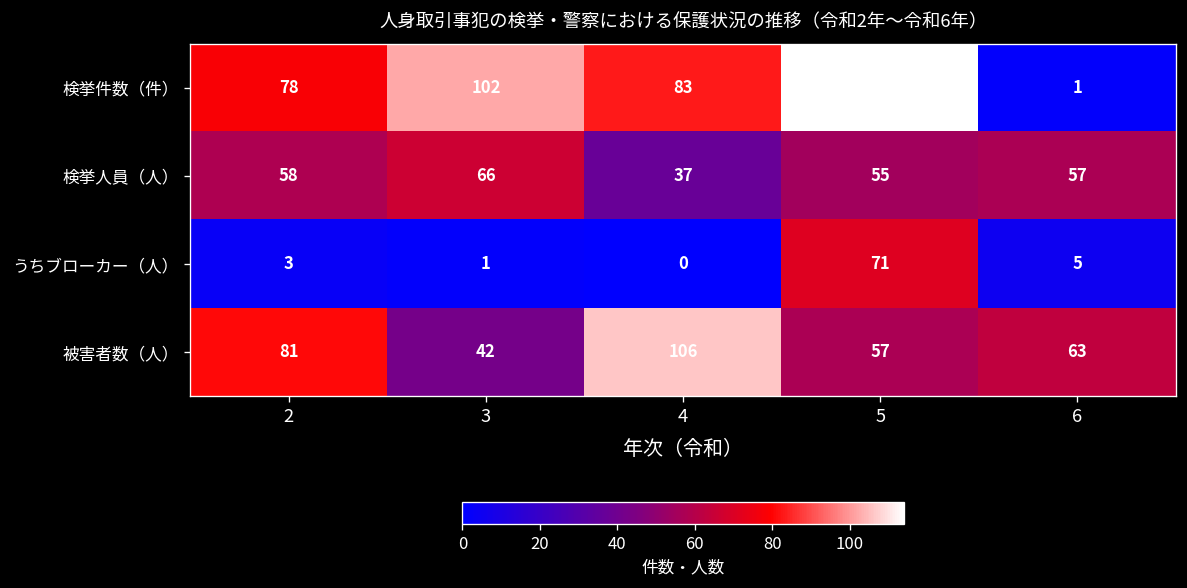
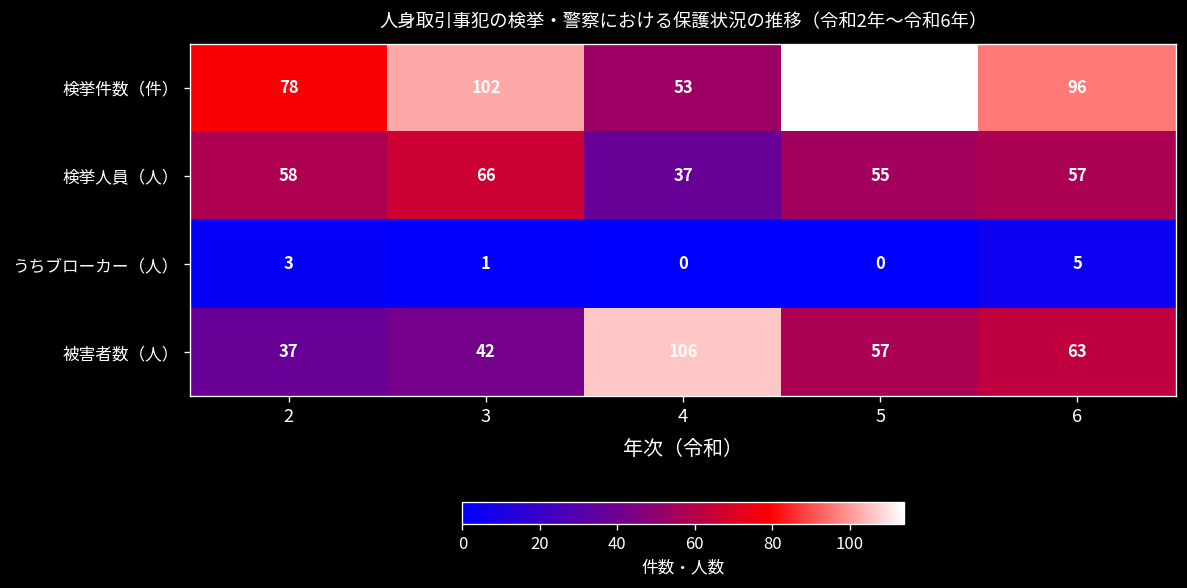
  {
    "検挙件数（件）": {
      "2": 78,
      "3": 102,
-     "4": 83,
-     "6": 1
+     "4": 53,
+     "6": 96
    },
    "検挙人員（人）": {
      "2": 58,
      "3": 66,
      "4": 37,
      "5": 55,
      "6": 57
    },
    "うちブローカー（人）": {
      "2": 3,
      "3": 1,
      "4": 0,
-     "5": 71,
+     "5": 0,
      "6": 5
    },
    "被害者数（人）": {
-     "2": 81,
+     "2": 37,
      "3": 42,
      "4": 106,
      "5": 57,
      "6": 63
    }
  }
